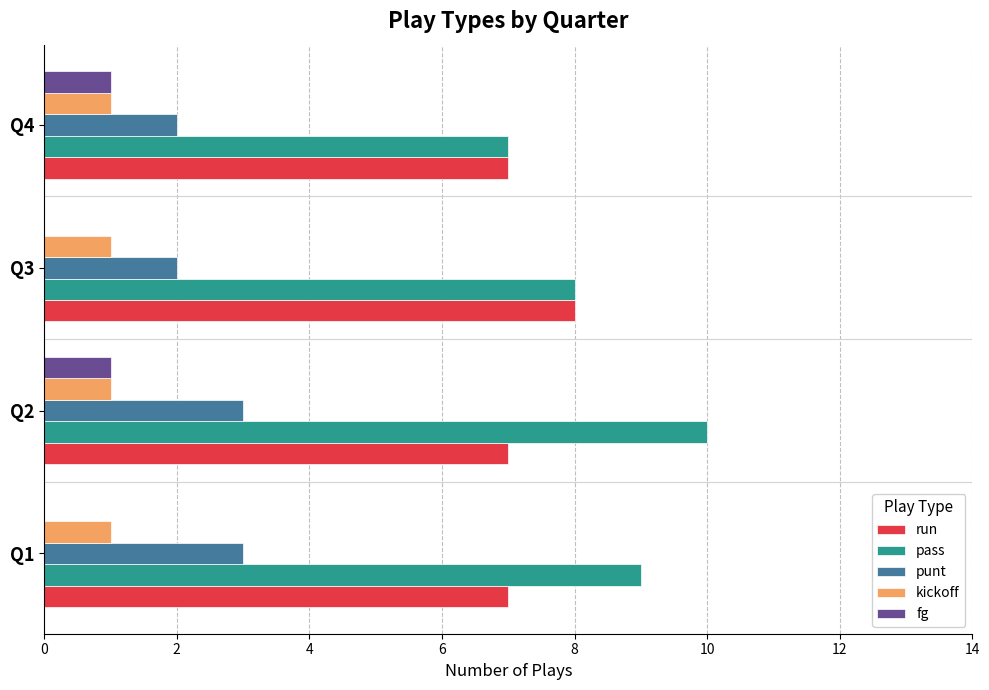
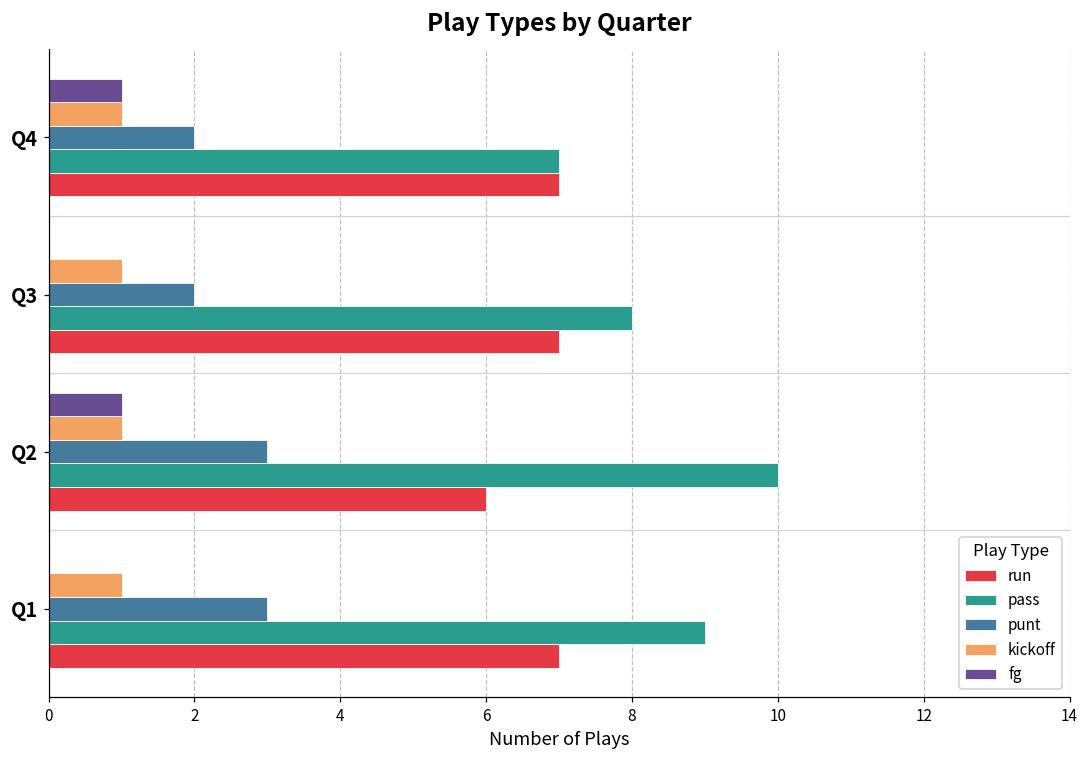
  {
    "run": {
      "Q4": 7,
-     "Q3": 8,
-     "Q2": 7,
+     "Q3": 7,
+     "Q2": 6,
      "Q1": 7
    },
    "kickoff": {
      "Q4": 1,
      "Q3": 1,
      "Q2": 1,
      "Q1": 1
    },
    "fg": {
      "Q4": 1,
      "Q3": 0,
      "Q2": 1,
      "Q1": 0
    }
  }
